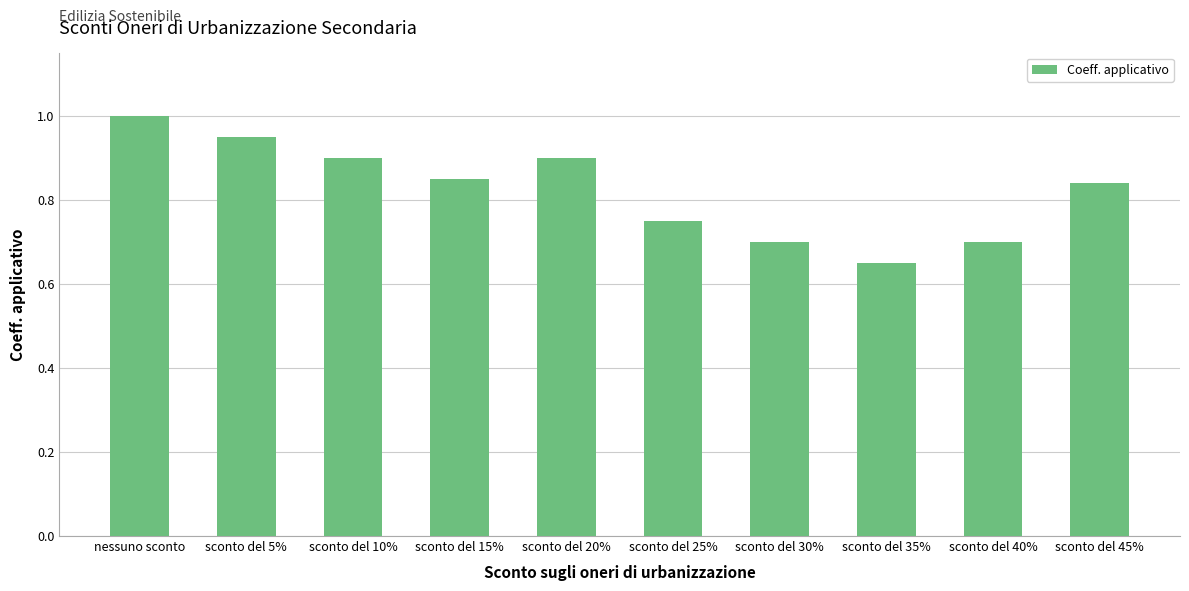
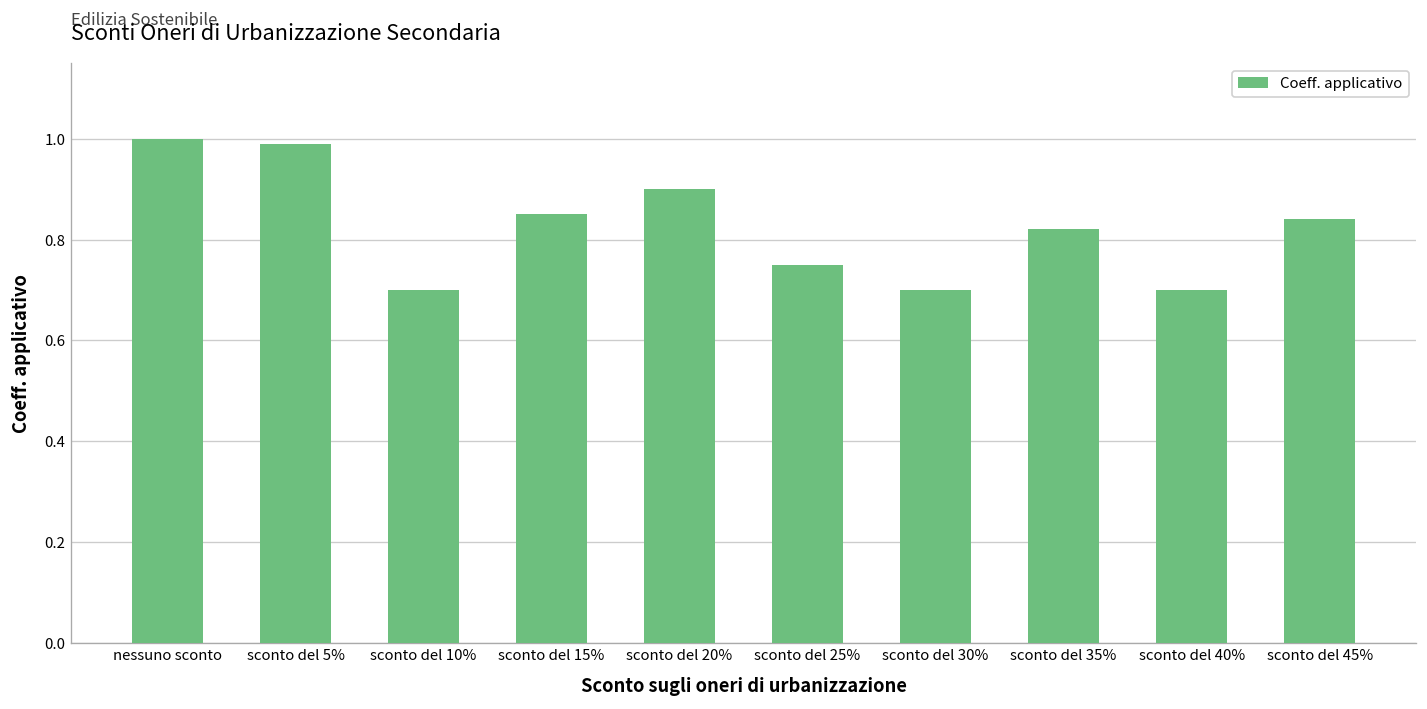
  {
    "nessuno sconto": 1.00,
-   "sconto del 5%": 0.95,
-   "sconto del 10%": 0.9,
+   "sconto del 5%": 0.99,
+   "sconto del 10%": 0.7,
    "sconto del 15%": 0.85,
    "sconto del 20%": 0.90,
    "sconto del 25%": 0.75,
    "sconto del 30%": 0.70,
-   "sconto del 35%": 0.65,
+   "sconto del 35%": 0.82,
    "sconto del 40%": 0.70,
    "sconto del 45%": 0.84
  }
